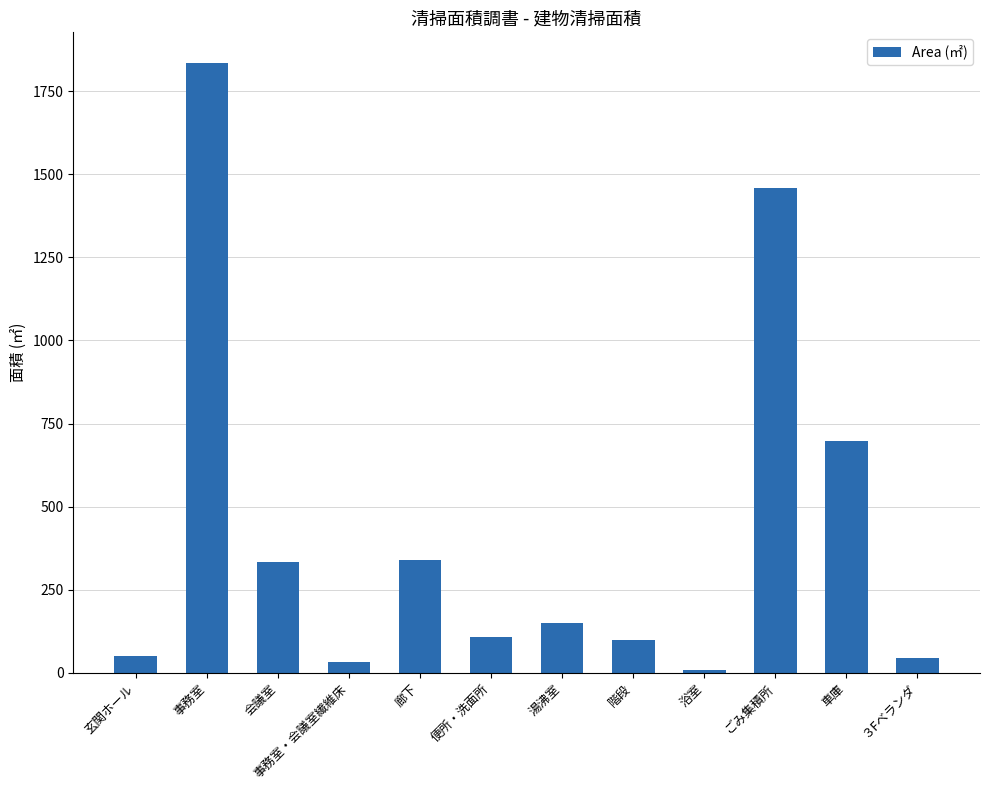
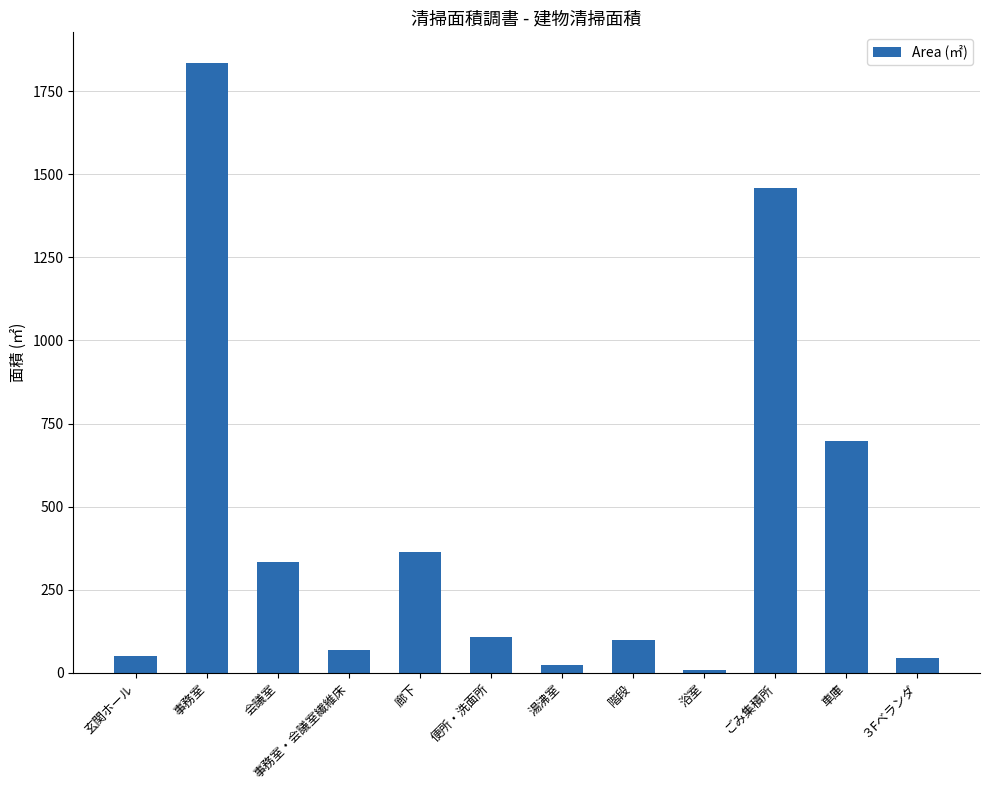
  {
    "玄関ホール": 50,
    "事務室": 1840,
    "会議室": 330,
-   "事務室・会議室繊維床": 30,
-   "廊下": 340,
+   "事務室・会議室繊維床": 70,
+   "廊下": 360,
    "便所・洗面所": 110,
-   "湯沸室": 150,
+   "湯沸室": 20,
    "階段": 100,
    "ごみ集積所": 1460,
    "車庫": 700,
    "３Fベランダ": 40
  }
